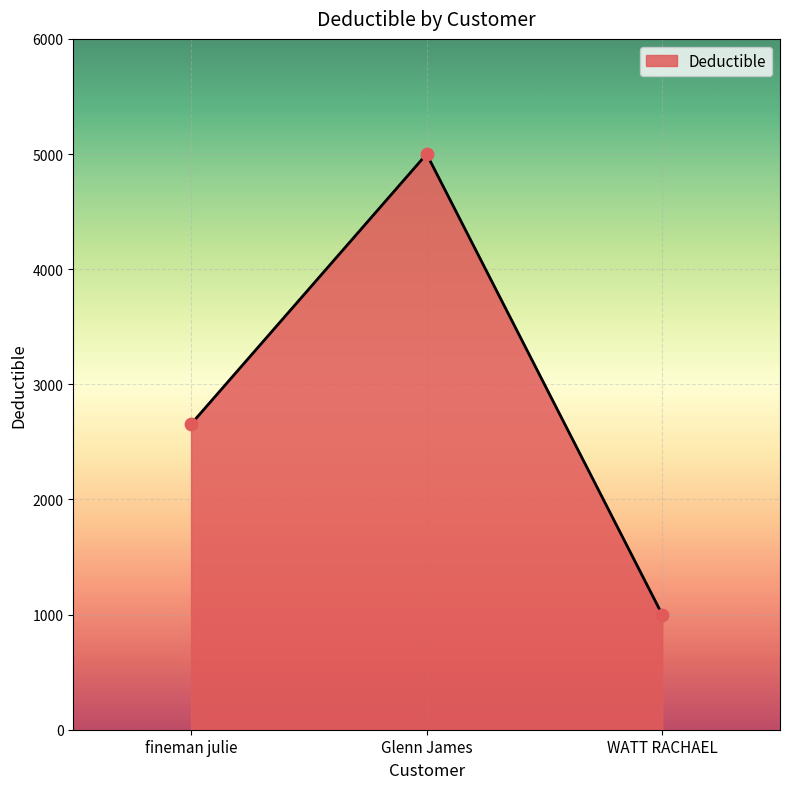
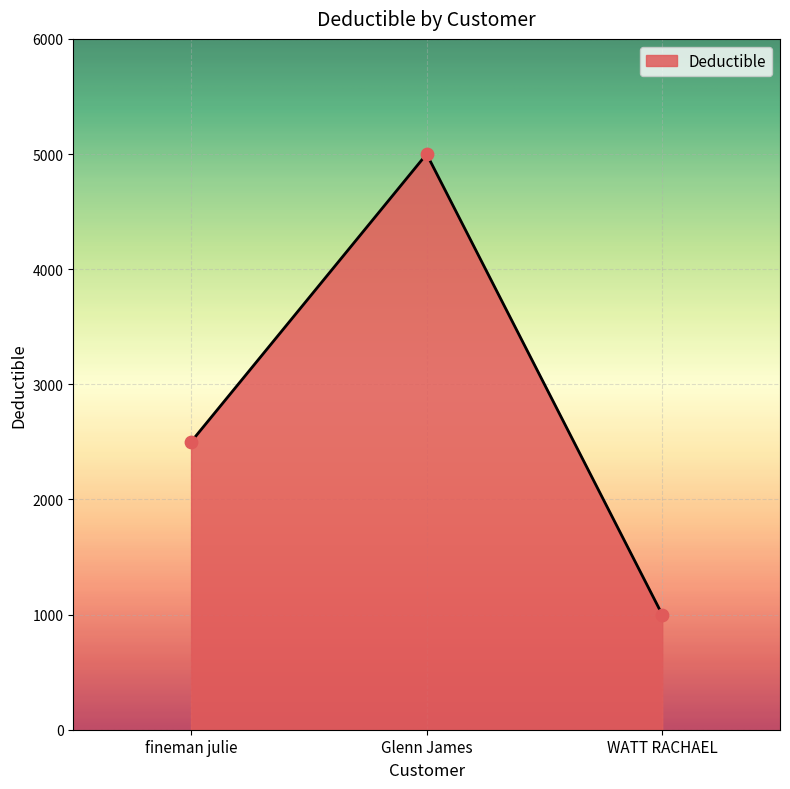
  {
-   "fineman julie": 2650,
+   "fineman julie": 2500,
    "Glenn James": 5000,
    "WATT RACHAEL": 1000
  }
